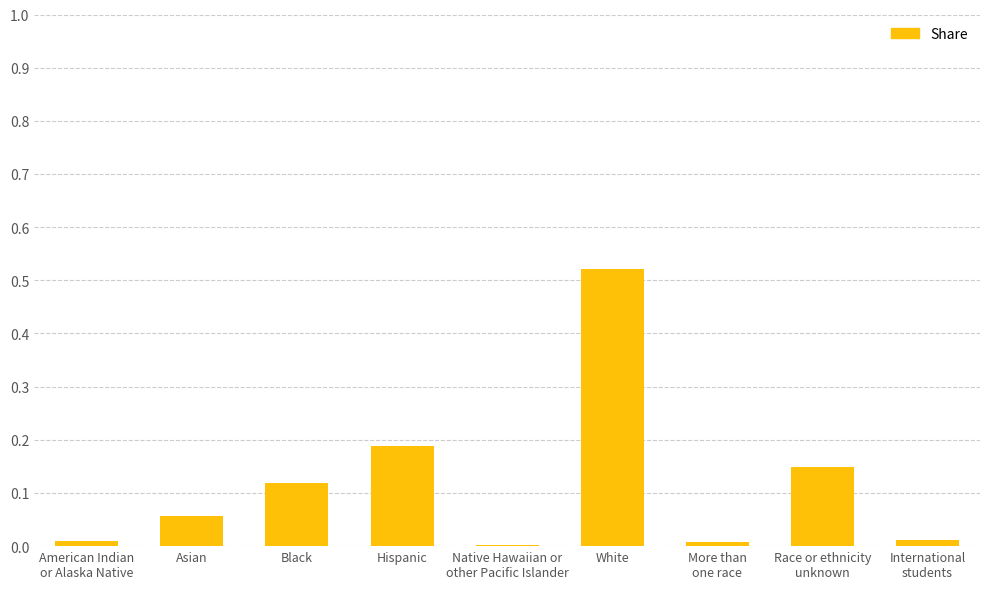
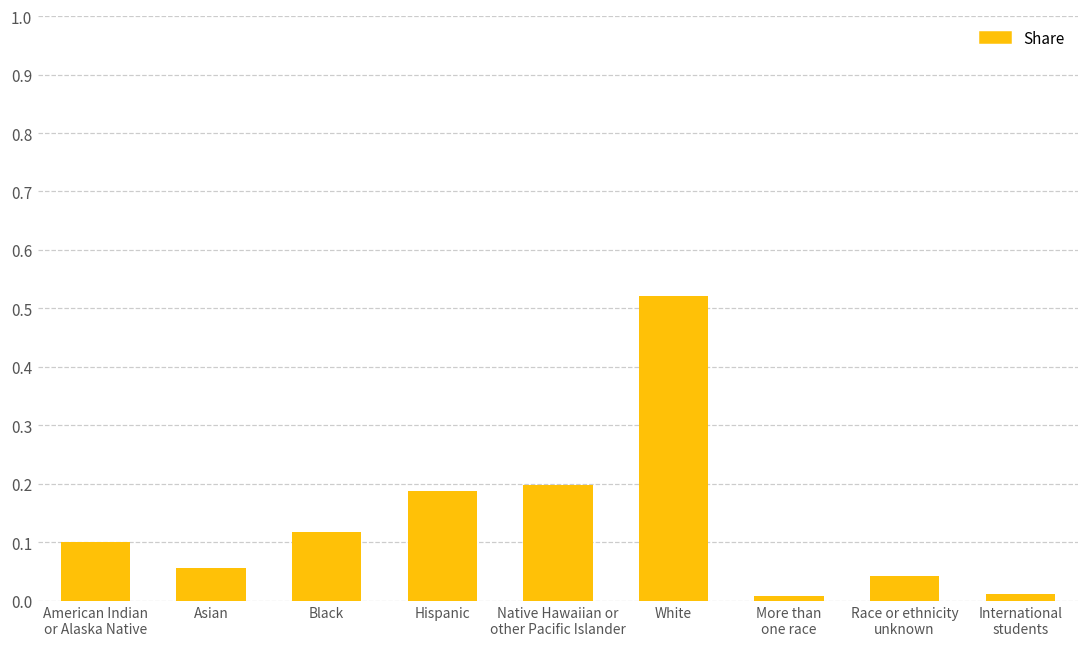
  {
-   "American Indian or Alaska Native": 0.01,
+   "American Indian or Alaska Native": 0.10,
    "Asian": 0.06,
    "Black": 0.12,
    "Hispanic": 0.19,
-   "Native Hawaiian or other Pacific Islander": 0.00,
+   "Native Hawaiian or other Pacific Islander": 0.20,
    "White": 0.52,
    "More than one race": 0.01,
-   "Race or ethnicity unknown": 0.15,
+   "Race or ethnicity unknown": 0.04,
    "International students": 0.01
  }
